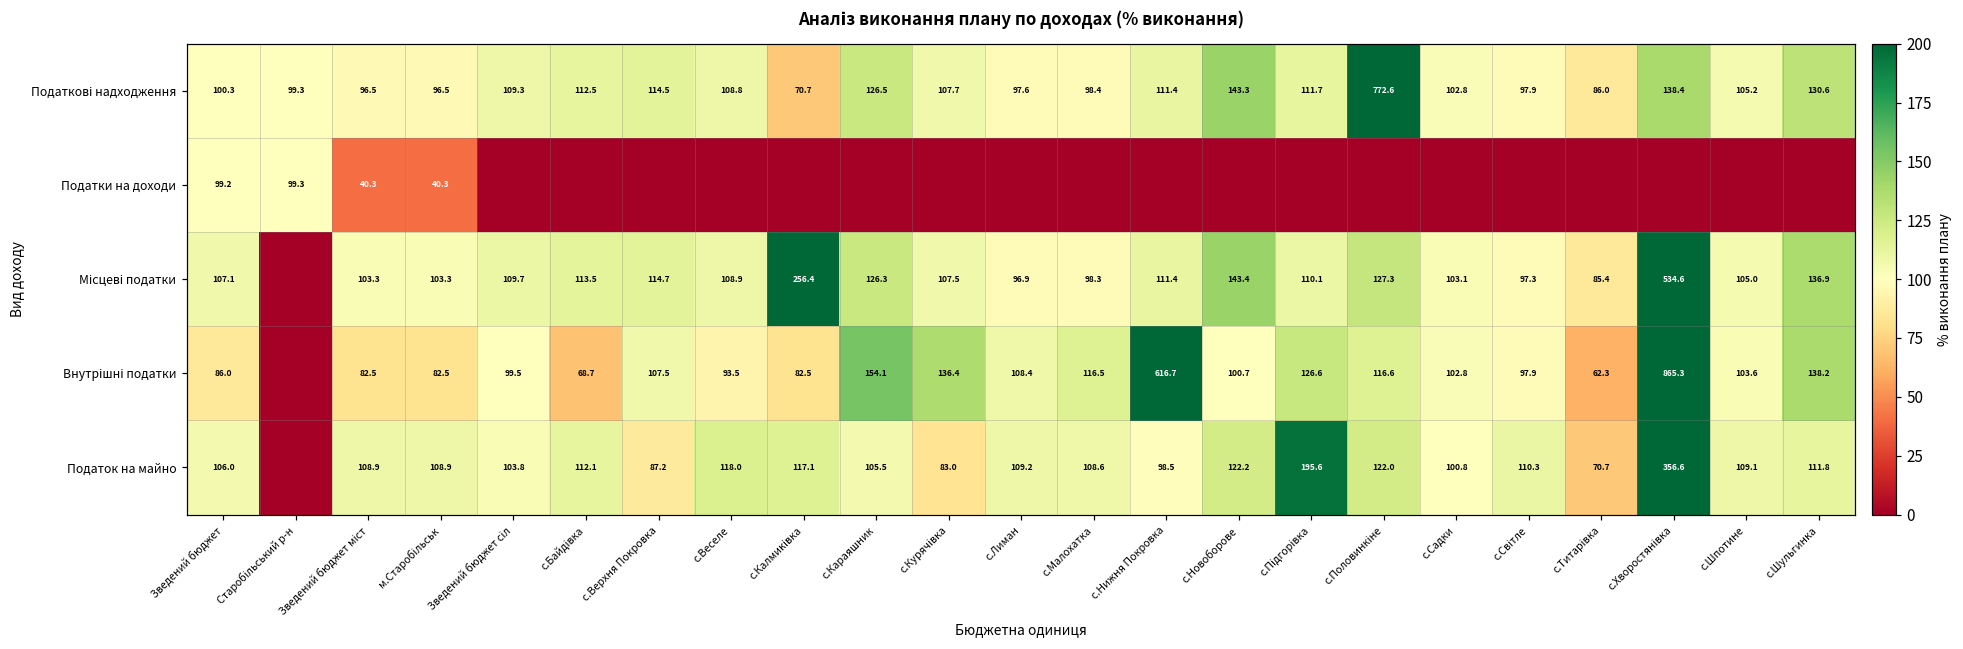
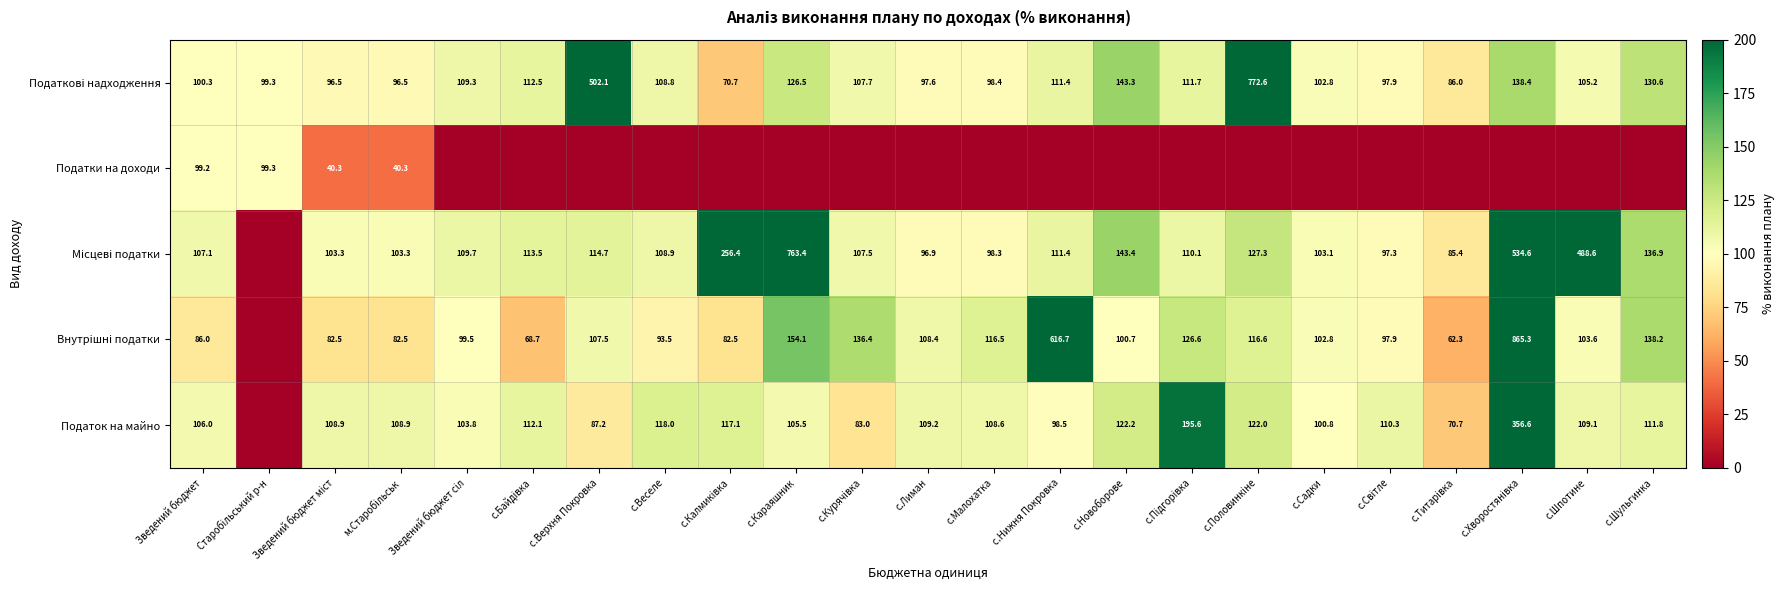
  {
    "Податкові надходження": {
      "Зведений бюджет": 100.3,
      "Старобільський р-н": 99.3,
      "Зведений бюджет міст": 96.5,
      "м.Старобільськ": 96.5,
      "Зведений бюджет сіл": 109.3,
      "с.Байдівка": 112.5,
-     "с.Верхня Покровка": 114.5,
+     "с.Верхня Покровка": 502.1,
      "с.Веселе": 108.8,
      "с.Калмиківка": 70.7,
      "с.Караяшник": 126.5,
      "с.Курячівка": 107.7,
      "с.Лиман": 97.6,
      "с.Малохатка": 98.4,
      "с.Нижня Покровка": 111.4,
      "с.Новоборове": 143.3,
      "с.Підгорівка": 111.7,
      "с.Половинкіне": 772.6,
      "с.Садки": 102.8,
      "с.Світле": 97.9,
      "с.Титарівка": 86.0,
      "с.Хворостянівка": 138.4,
      "с.Шпотине": 105.2,
      "с.Шульгинка": 130.6
    },
    "Податки на доходи": {
      "Зведений бюджет": 99.2,
      "Старобільський р-н": 99.3,
      "Зведений бюджет міст": 40.3,
      "м.Старобільськ": 40.3
    },
    "Місцеві податки": {
      "Зведений бюджет": 107.1,
      "Зведений бюджет міст": 103.3,
      "м.Старобільськ": 103.3,
      "Зведений бюджет сіл": 109.7,
      "с.Байдівка": 113.5,
      "с.Верхня Покровка": 114.7,
      "с.Веселе": 108.9,
      "с.Калмиківка": 256.4,
-     "с.Караяшник": 126.3,
+     "с.Караяшник": 763.4,
      "с.Курячівка": 107.5,
      "с.Лиман": 96.9,
      "с.Малохатка": 98.3,
      "с.Нижня Покровка": 111.4,
      "с.Новоборове": 143.4,
      "с.Підгорівка": 110.1,
      "с.Половинкіне": 127.3,
      "с.Садки": 103.1,
      "с.Світле": 97.3,
      "с.Титарівка": 85.4,
      "с.Хворостянівка": 534.6,
-     "с.Шпотине": 105.0,
+     "с.Шпотине": 488.6,
      "с.Шульгинка": 136.9
    },
    "Внутрішні податки": {
      "Зведений бюджет": 86.0,
      "Зведений бюджет міст": 82.5,
      "м.Старобільськ": 82.5,
      "Зведений бюджет сіл": 99.5,
      "с.Байдівка": 68.7,
      "с.Верхня Покровка": 107.5,
      "с.Веселе": 93.5,
      "с.Калмиківка": 82.5,
      "с.Караяшник": 154.1,
      "с.Курячівка": 136.4,
      "с.Лиман": 108.4,
      "с.Малохатка": 116.5,
      "с.Нижня Покровка": 616.7,
      "с.Новоборове": 100.7,
      "с.Підгорівка": 126.6,
      "с.Половинкіне": 116.6,
      "с.Садки": 102.8,
      "с.Світле": 97.9,
      "с.Титарівка": 62.3,
      "с.Хворостянівка": 865.3,
      "с.Шпотине": 103.6,
      "с.Шульгинка": 138.2
    },
    "Податок на майно": {
      "Зведений бюджет": 106.0,
      "Зведений бюджет міст": 108.9,
      "м.Старобільськ": 108.9,
      "Зведений бюджет сіл": 103.8,
      "с.Байдівка": 112.1,
      "с.Верхня Покровка": 87.2,
      "с.Веселе": 118.0,
      "с.Калмиківка": 117.1,
      "с.Караяшник": 105.5,
      "с.Курячівка": 83.0,
      "с.Лиман": 109.2,
      "с.Малохатка": 108.6,
      "с.Нижня Покровка": 98.5,
      "с.Новоборове": 122.2,
      "с.Підгорівка": 195.6,
      "с.Половинкіне": 122.0,
      "с.Садки": 100.8,
      "с.Світле": 110.3,
      "с.Титарівка": 70.7,
      "с.Хворостянівка": 356.6,
      "с.Шпотине": 109.1,
      "с.Шульгинка": 111.8
    }
  }
